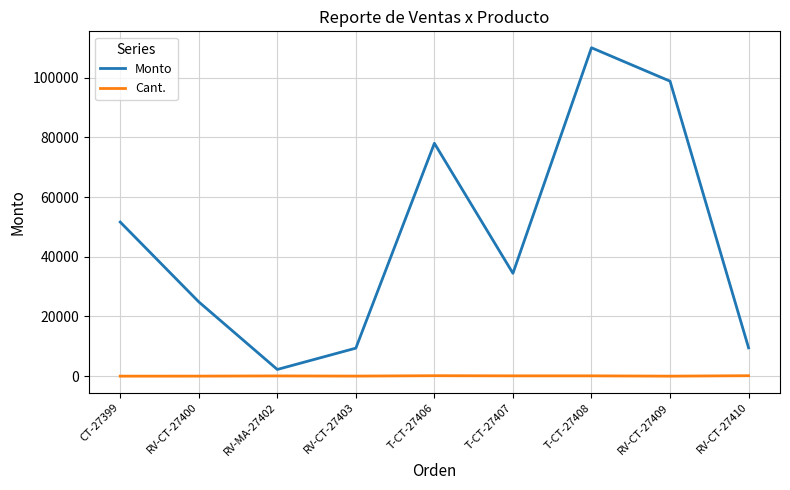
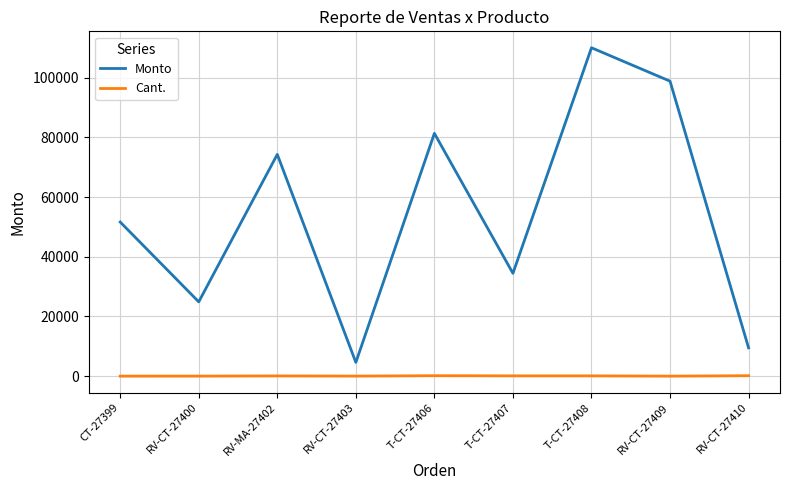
  {
    "Monto": {
      "CT-27399": 52000,
      "RV-CT-27400": 25000,
-     "RV-MA-27402": 2000,
-     "RV-CT-27403": 9000,
-     "T-CT-27406": 78000,
+     "RV-MA-27402": 74000,
+     "RV-CT-27403": 5000,
+     "T-CT-27406": 81000,
      "T-CT-27407": 34000,
      "T-CT-27408": 110000,
      "RV-CT-27409": 99000,
      "RV-CT-27410": 9000
    },
    "Cant.": {
      "CT-27399": 0,
      "RV-CT-27400": 0,
      "RV-MA-27402": 0,
      "RV-CT-27403": 0,
      "T-CT-27406": 0,
      "T-CT-27407": 0,
      "T-CT-27408": 0,
      "RV-CT-27409": 0,
      "RV-CT-27410": 0
    }
  }
